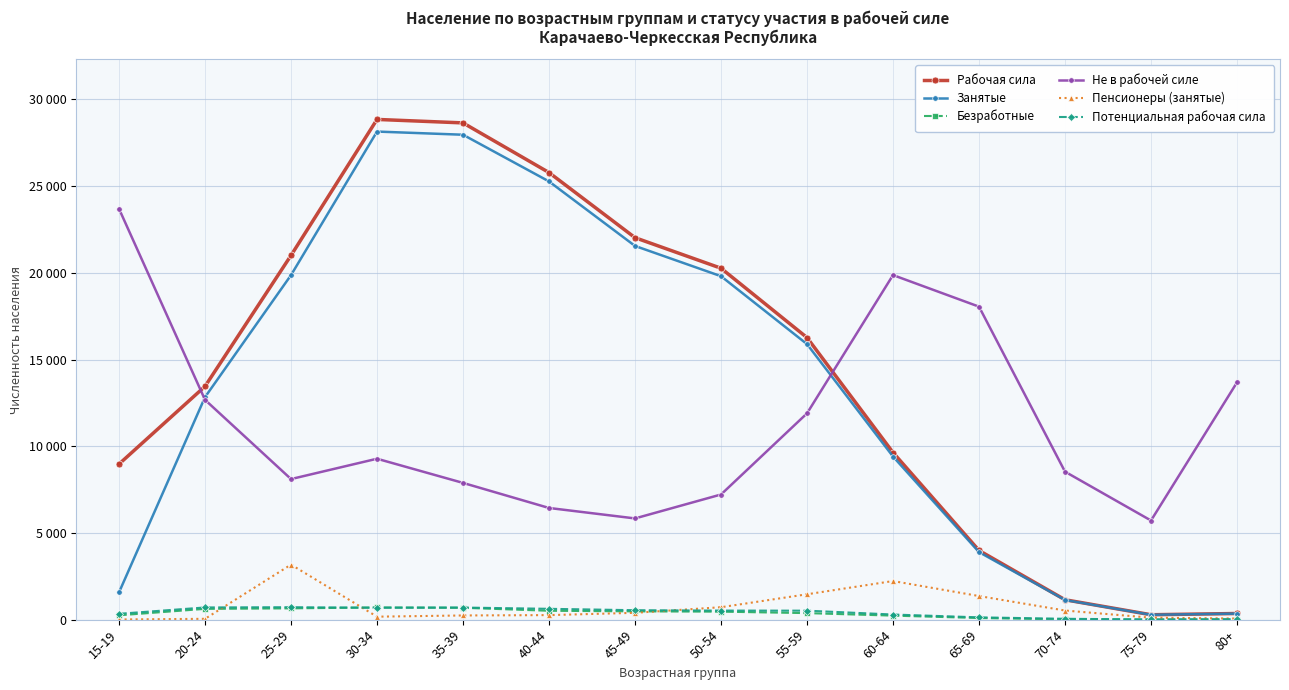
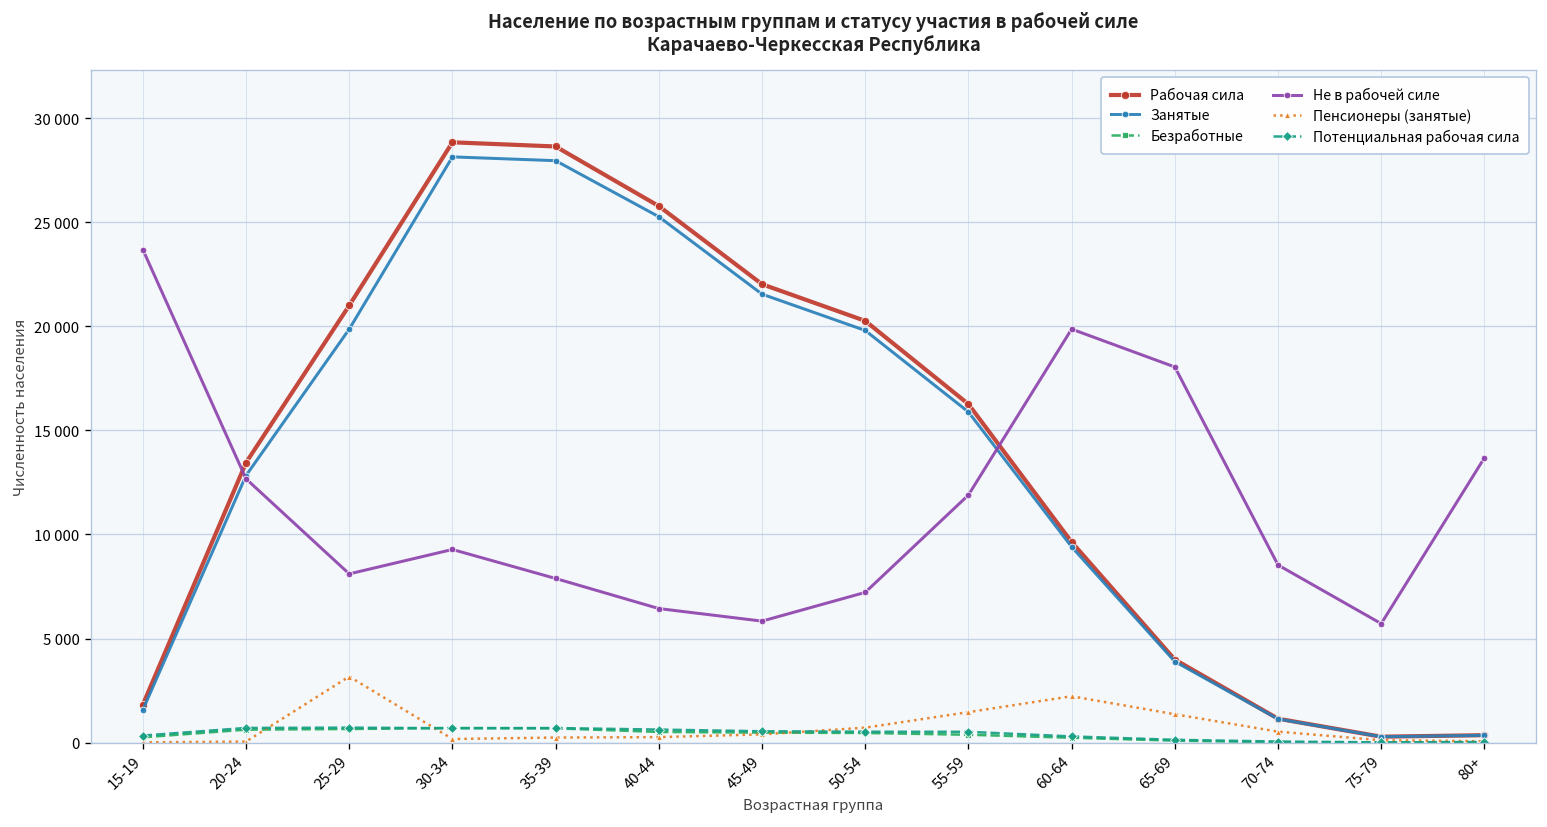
  {
    "Рабочая сила": {
-     "15-19": 9000,
+     "15-19": 1800,
      "20-24": 13500,
      "25-29": 21000,
      "30-34": 28800,
      "35-39": 28600,
      "40-44": 25800,
      "45-49": 22000,
      "50-54": 20300,
      "55-59": 16300,
      "60-64": 9600
    },
    "Занятые": {
      "15-19": 1600,
      "20-24": 12800,
      "25-29": 19900,
      "30-34": 28100,
      "35-39": 28000,
      "40-44": 25300,
      "45-49": 21600,
      "50-54": 19800,
      "55-59": 15900,
      "60-64": 9400
    },
    "Не в рабочей силе": {
      "15-19": 23700,
      "20-24": 12700,
      "25-29": 8100,
      "30-34": 9300,
      "35-39": 7900,
      "40-44": 6400,
      "45-49": 5800,
      "50-54": 7200,
      "55-59": 11900,
      "60-64": 19900,
      "65-69": 18100,
      "70-74": 8500,
      "75-79": 5700,
      "80+": 13700
    },
    "Пенсионеры (занятые)": {
      "15-19": 0,
      "20-24": 0,
      "25-29": 3200,
      "30-34": 200,
      "35-39": 200,
      "40-44": 300,
      "50-54": 700,
      "55-59": 1500,
      "60-64": 2200,
      "65-69": 1400,
      "70-74": 500
    }
  }
